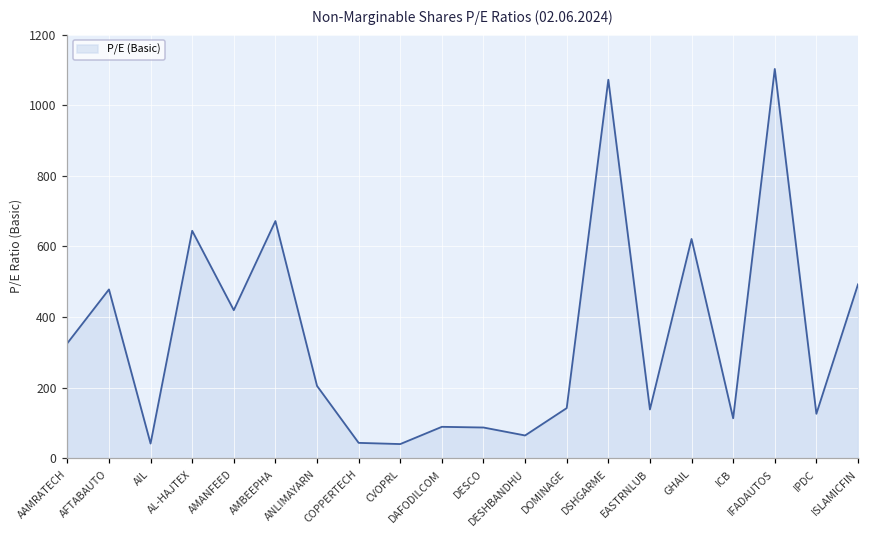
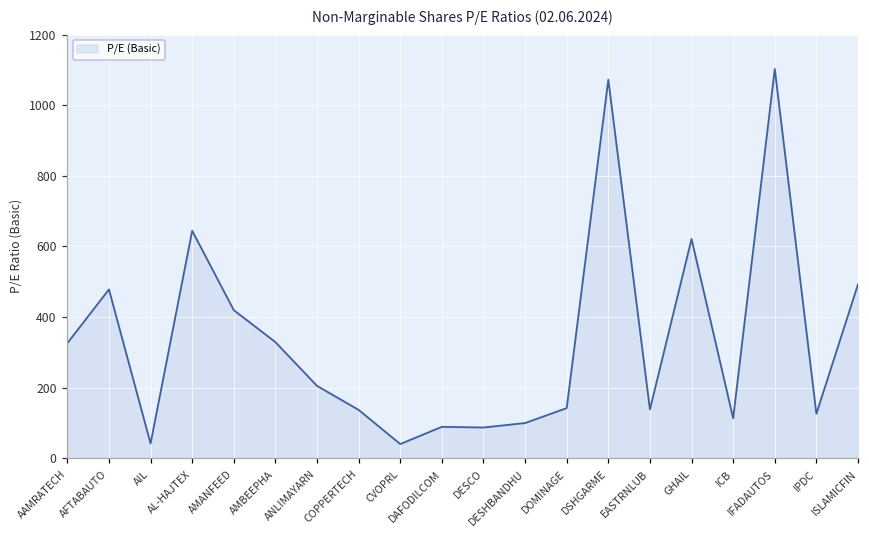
  {
    "AAMRATECH": 330,
    "AFTABAUTO": 480,
    "AIL": 40,
    "AL-HAJTEX": 640,
    "AMANFEED": 420,
-   "AMBEEPHA": 670,
+   "AMBEEPHA": 330,
    "ANLIMAYARN": 210,
-   "COPPERTECH": 40,
+   "COPPERTECH": 140,
    "CVOPRL": 40,
    "DAFODILCOM": 90,
    "DESCO": 90,
-   "DESHBANDHU": 60,
+   "DESHBANDHU": 100,
    "DOMINAGE": 140,
    "DSHGARME": 1070,
    "EASTRNLUB": 140,
    "GHAIL": 620,
    "ICB": 110,
    "IFADAUTOS": 1100,
    "IPDC": 130,
    "ISLAMICFIN": 490
  }
